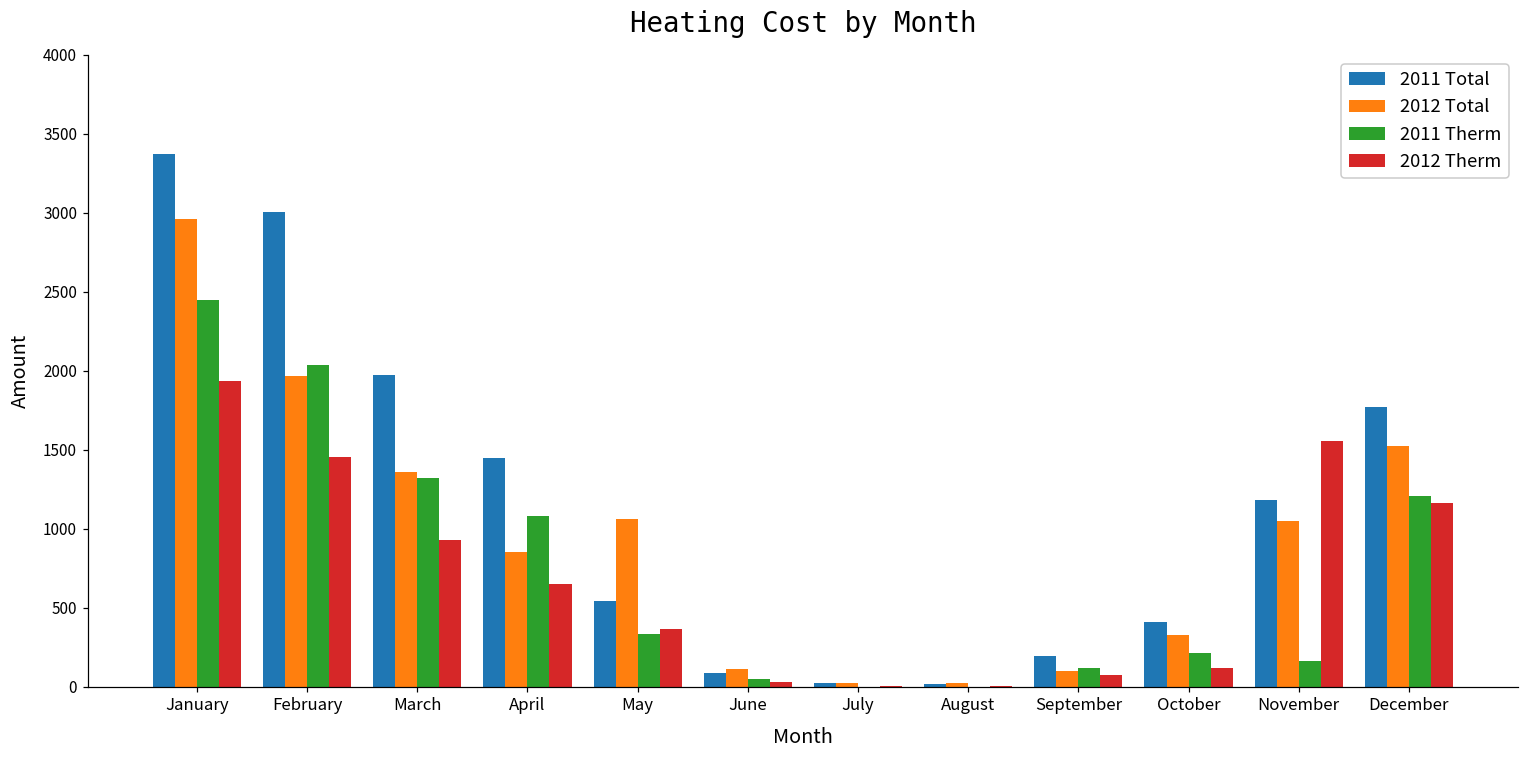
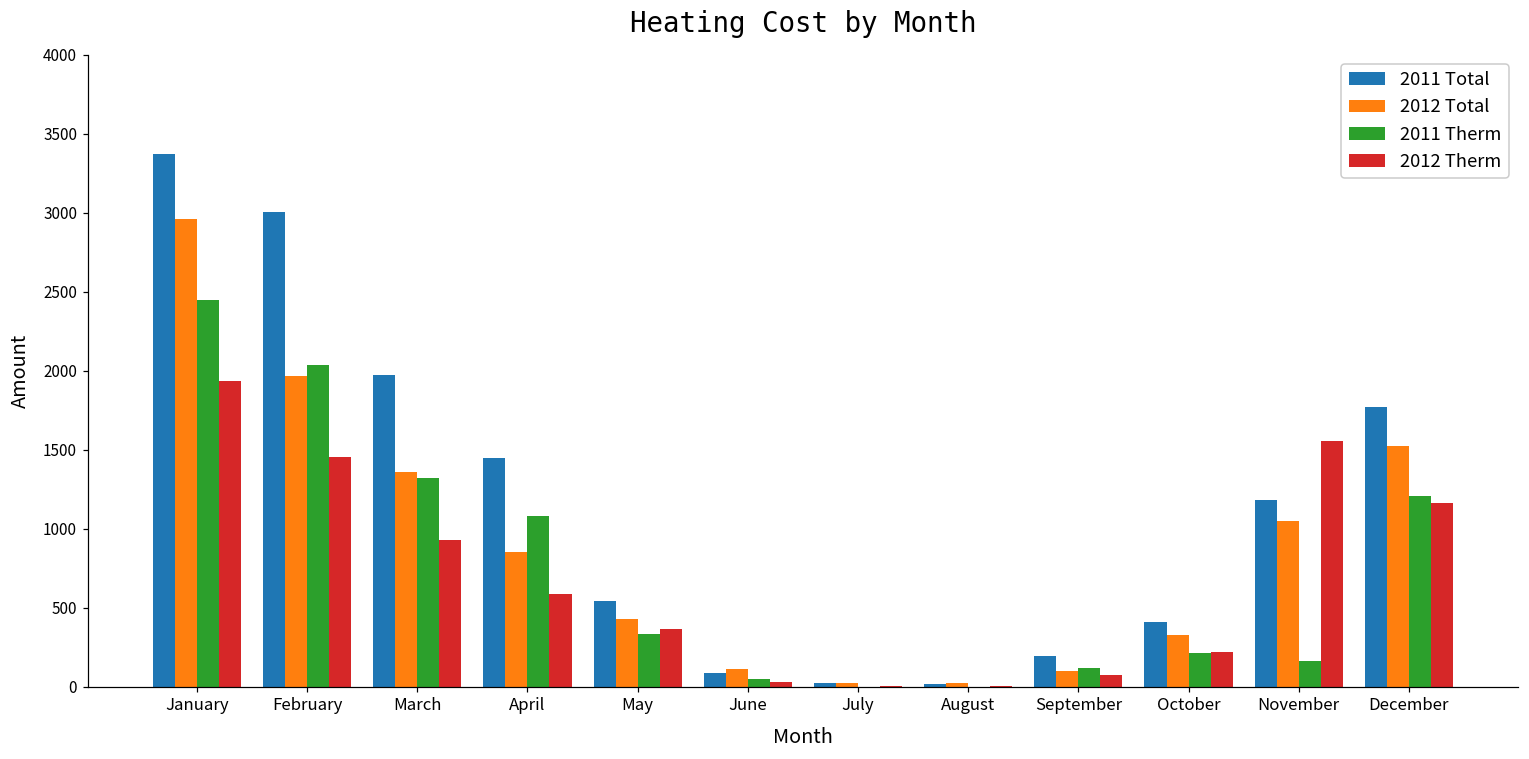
  {
    "2011 Total": {
      "January": 3370,
      "February": 3010,
      "March": 1970,
      "April": 1440,
      "May": 540,
      "June": 90,
      "July": 20,
      "August": 20,
      "September": 200,
      "October": 410,
      "November": 1180,
      "December": 1770
    },
    "2012 Total": {
      "January": 2960,
      "February": 1970,
      "March": 1360,
      "April": 850,
-     "May": 1060,
+     "May": 430,
      "June": 110,
      "July": 20,
      "August": 20,
      "September": 100,
      "October": 320,
      "November": 1050,
      "December": 1520
    },
    "2011 Therm": {
      "January": 2450,
      "February": 2030,
      "March": 1320,
      "April": 1080,
      "May": 330,
      "June": 50,
      "July": 0,
      "August": 0,
      "September": 120,
      "October": 210,
      "November": 160,
      "December": 1210
    },
    "2012 Therm": {
      "January": 1930,
      "February": 1450,
      "March": 930,
-     "April": 650,
+     "April": 580,
      "May": 360,
      "June": 30,
      "September": 80,
-     "October": 120,
+     "October": 220,
      "November": 1560,
      "December": 1160
    }
  }
